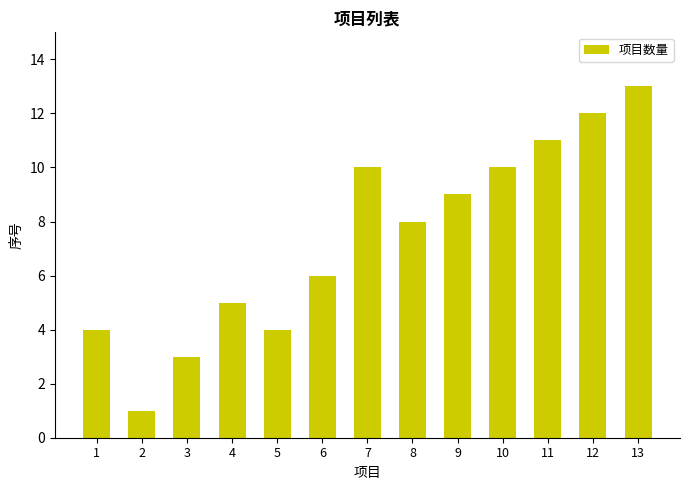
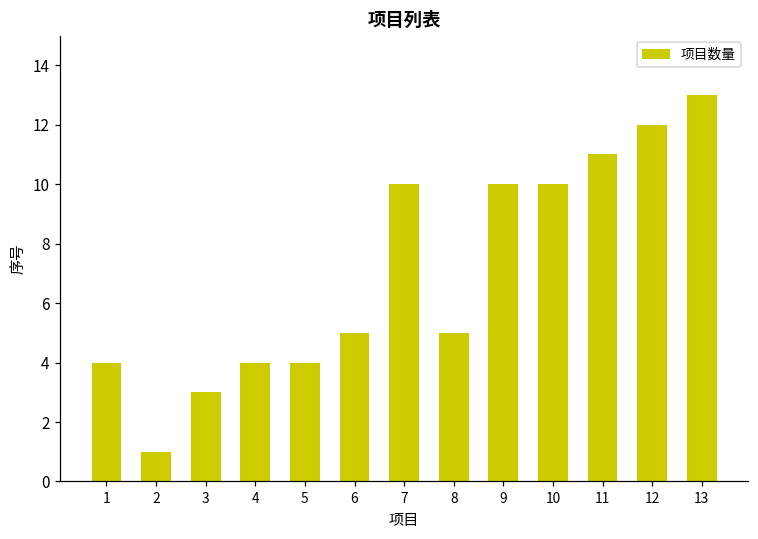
  {
    "1": 4,
    "2": 1,
    "3": 3,
-   "4": 5,
+   "4": 4,
    "5": 4,
-   "6": 6,
+   "6": 5,
    "7": 10,
-   "8": 8,
-   "9": 9,
+   "8": 5,
+   "9": 10,
    "10": 10,
    "11": 11,
    "12": 12,
    "13": 13
  }
